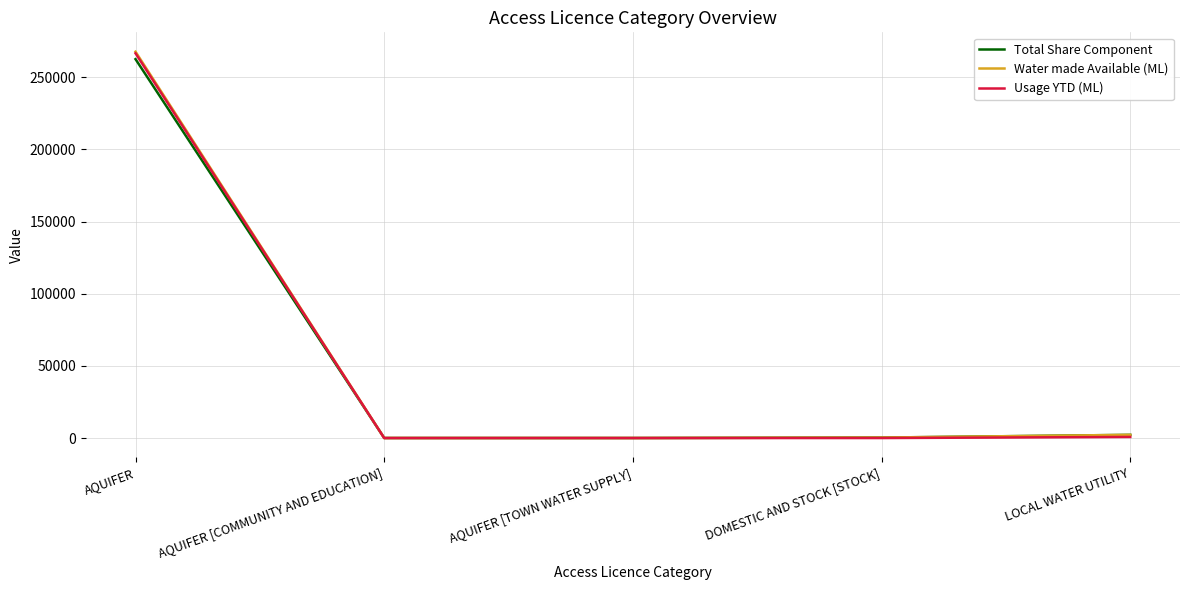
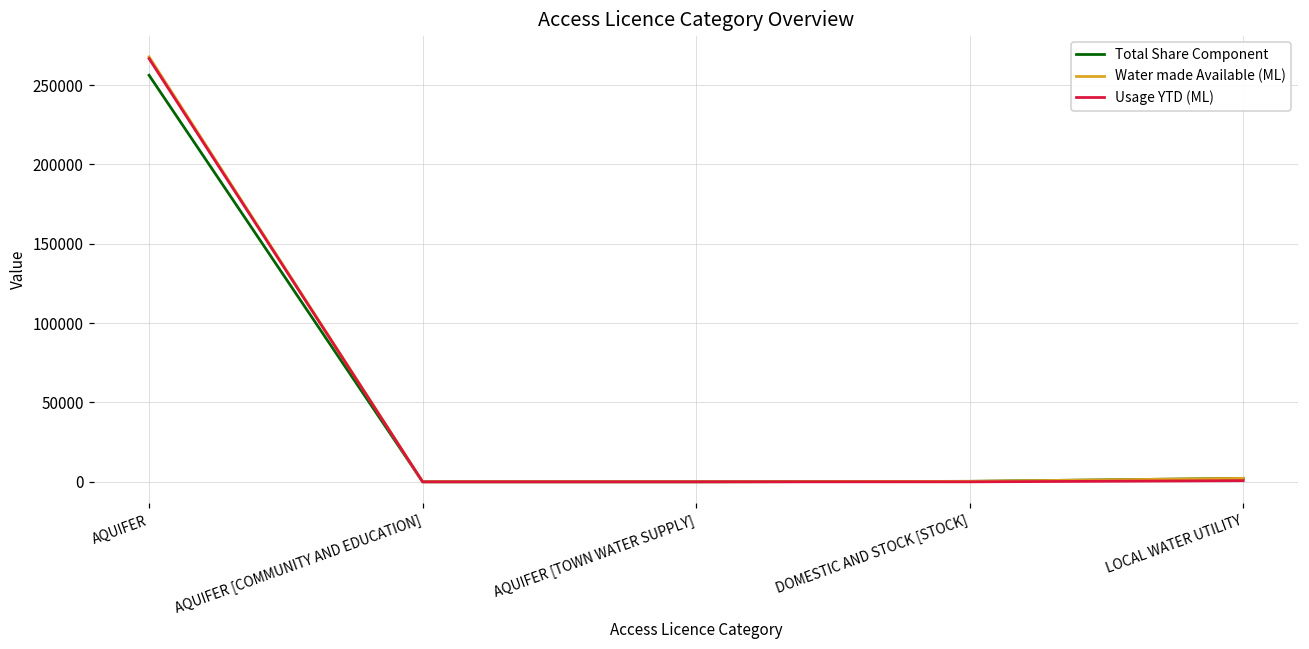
  {
    "Total Share Component": {
-     "AQUIFER": 263000
+     "AQUIFER": 256000
    }
  }
